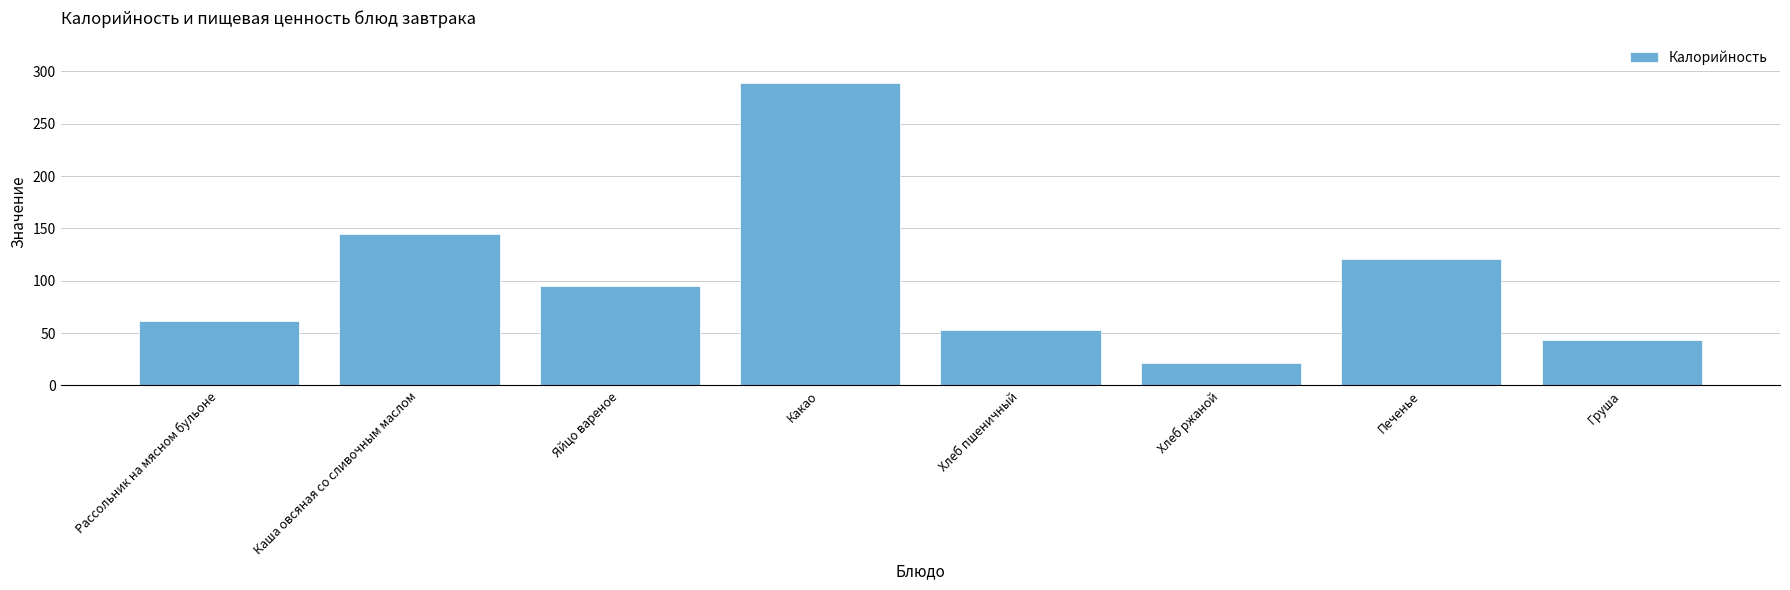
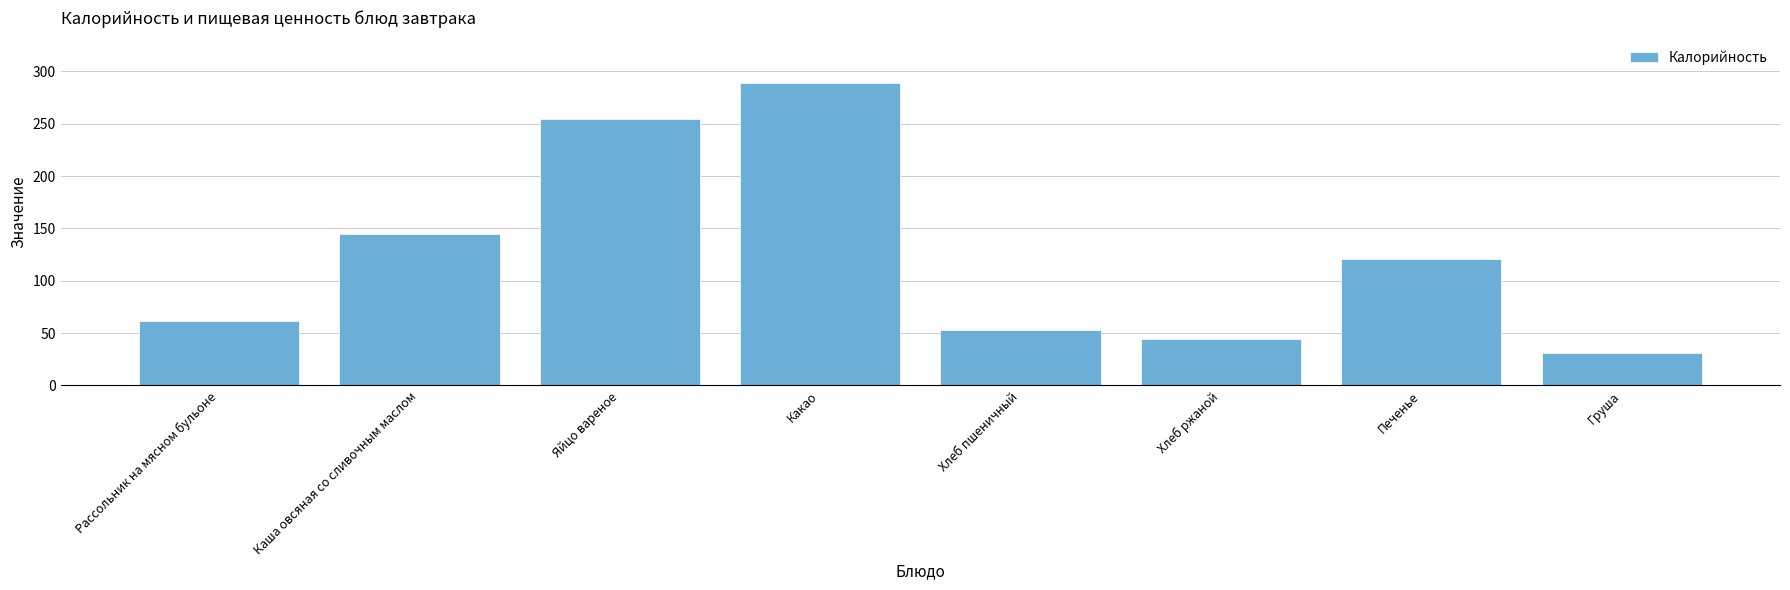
  {
    "Рассольник на мясном бульоне": 62,
    "Каша овсяная со сливочным маслом": 145,
-   "Яйцо вареное": 95,
+   "Яйцо вареное": 255,
    "Какао": 289,
    "Хлеб пшеничный": 53,
-   "Хлеб ржаной": 21,
+   "Хлеб ржаной": 44,
    "Печенье": 121,
-   "Груша": 43
+   "Груша": 31
  }
